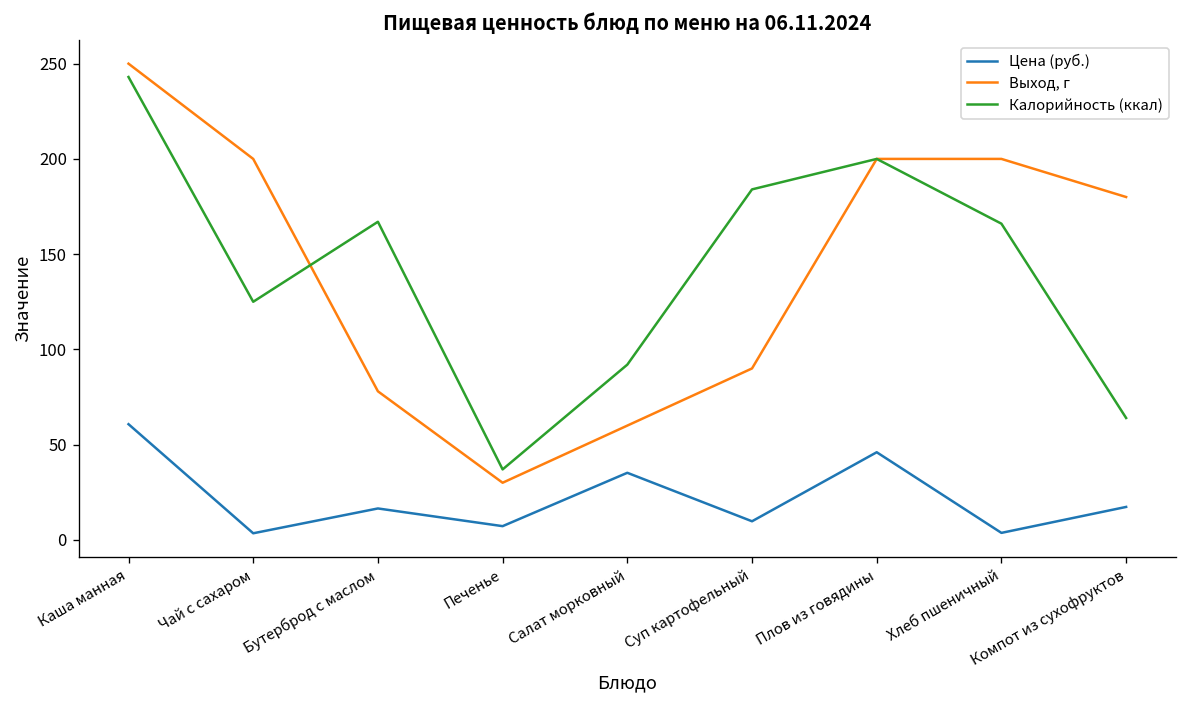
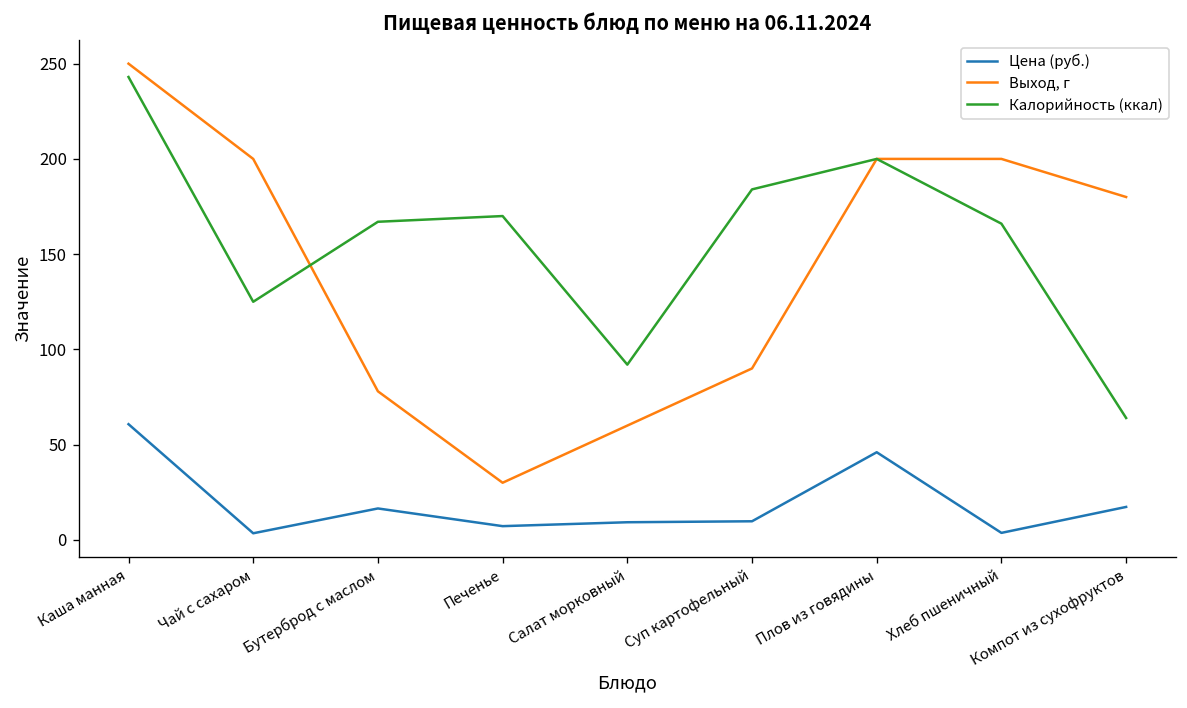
  {
    "Цена (руб.)": {
      "Каша манная": 61,
      "Чай с сахаром": 3,
      "Бутерброд с маслом": 17,
      "Печенье": 7,
-     "Салат морковный": 35,
+     "Салат морковный": 9,
      "Суп картофельный": 10,
      "Плов из говядины": 46,
      "Хлеб пшеничный": 4,
      "Компот из сухофруктов": 17
    },
    "Выход, г": {
      "Каша манная": 250,
      "Чай с сахаром": 200,
      "Бутерброд с маслом": 78,
      "Печенье": 30,
      "Салат морковный": 60,
      "Суп картофельный": 90,
      "Хлеб пшеничный": 200,
      "Компот из сухофруктов": 180
    },
    "Калорийность (ккал)": {
      "Каша манная": 243,
      "Чай с сахаром": 125,
      "Бутерброд с маслом": 167,
-     "Печенье": 37,
+     "Печенье": 170,
      "Салат морковный": 92,
      "Суп картофельный": 184,
      "Хлеб пшеничный": 166,
      "Компот из сухофруктов": 64
    }
  }
